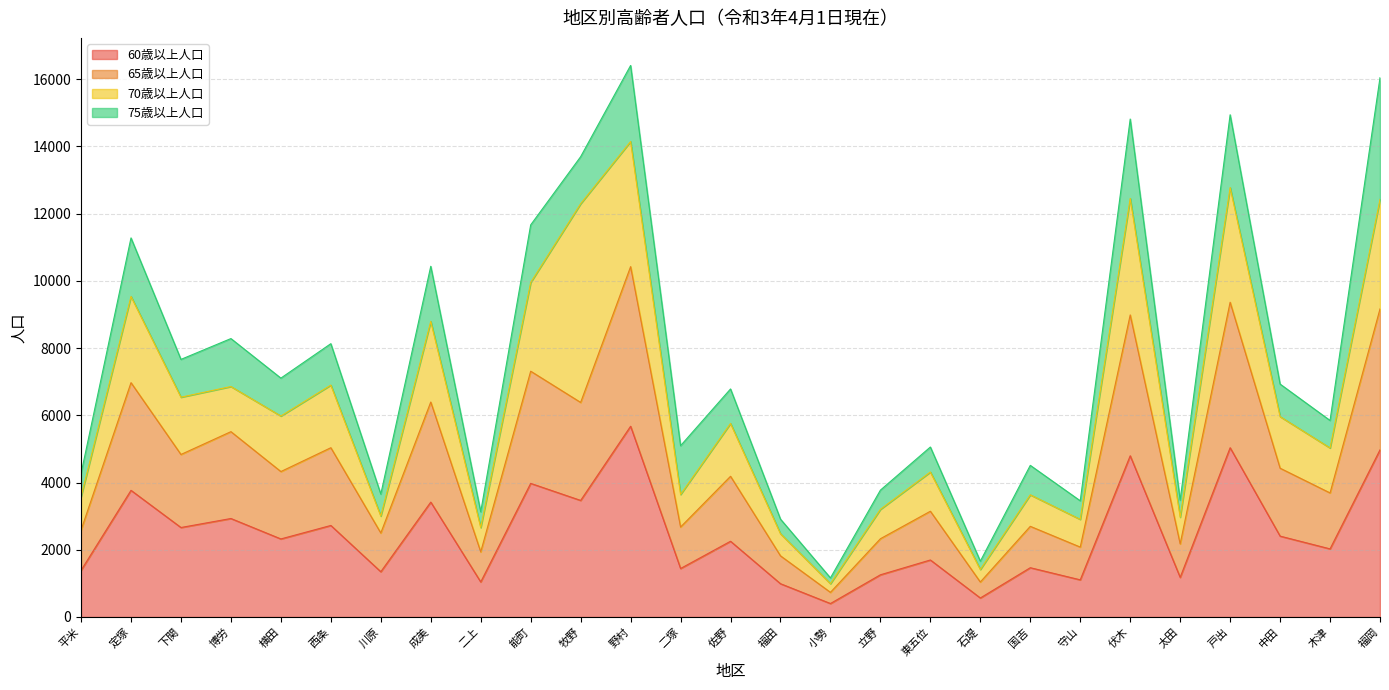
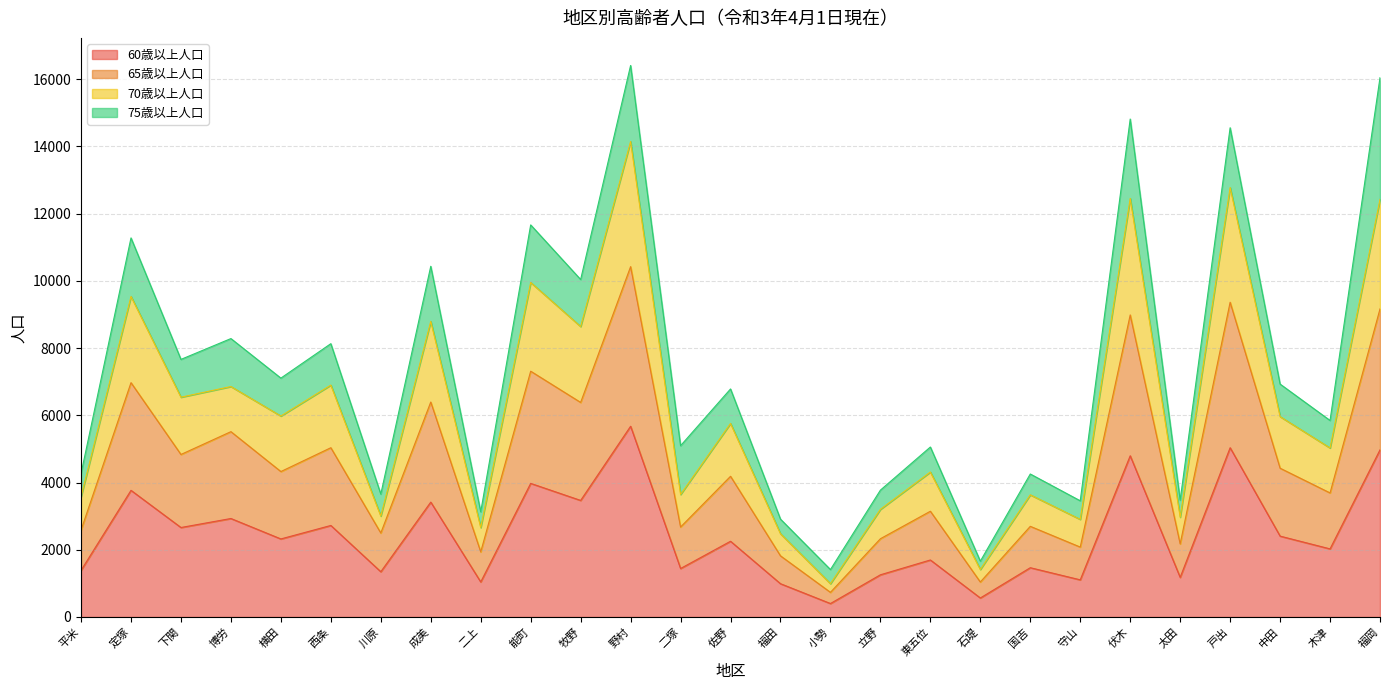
  {
    "70歳以上人口": {
      "平米": 1000,
      "定塚": 2600,
      "下関": 1700,
      "博労": 1300,
      "横田": 1700,
      "西条": 1900,
      "川原": 500,
      "成美": 2400,
      "二上": 700,
      "能町": 2600,
-     "牧野": 5900,
+     "牧野": 2300,
      "野村": 3700,
      "二塚": 1000,
      "佐野": 1600,
      "福田": 700,
      "小勢": 300,
      "立野": 900,
      "東五位": 1200,
      "石堤": 400,
      "国吉": 900,
      "守山": 800,
      "伏木": 3500,
      "太田": 800,
      "戸出": 3400,
      "中田": 1500,
      "木津": 1300,
      "福岡": 3300
    },
    "75歳以上人口": {
      "平米": 700,
      "定塚": 1700,
      "下関": 1100,
      "博労": 1400,
      "横田": 1100,
      "西条": 1200,
      "川原": 700,
      "成美": 1600,
      "二上": 500,
      "能町": 1700,
      "牧野": 1400,
      "野村": 2300,
      "二塚": 1500,
      "佐野": 1000,
      "福田": 400,
-     "小勢": 200,
+     "小勢": 400,
      "立野": 600,
      "東五位": 700,
      "石堤": 200,
-     "国吉": 900,
+     "国吉": 600,
      "守山": 600,
      "伏木": 2400,
      "太田": 500,
-     "戸出": 2200,
+     "戸出": 1800,
      "中田": 1000,
      "木津": 800,
      "福岡": 3600
    }
  }
